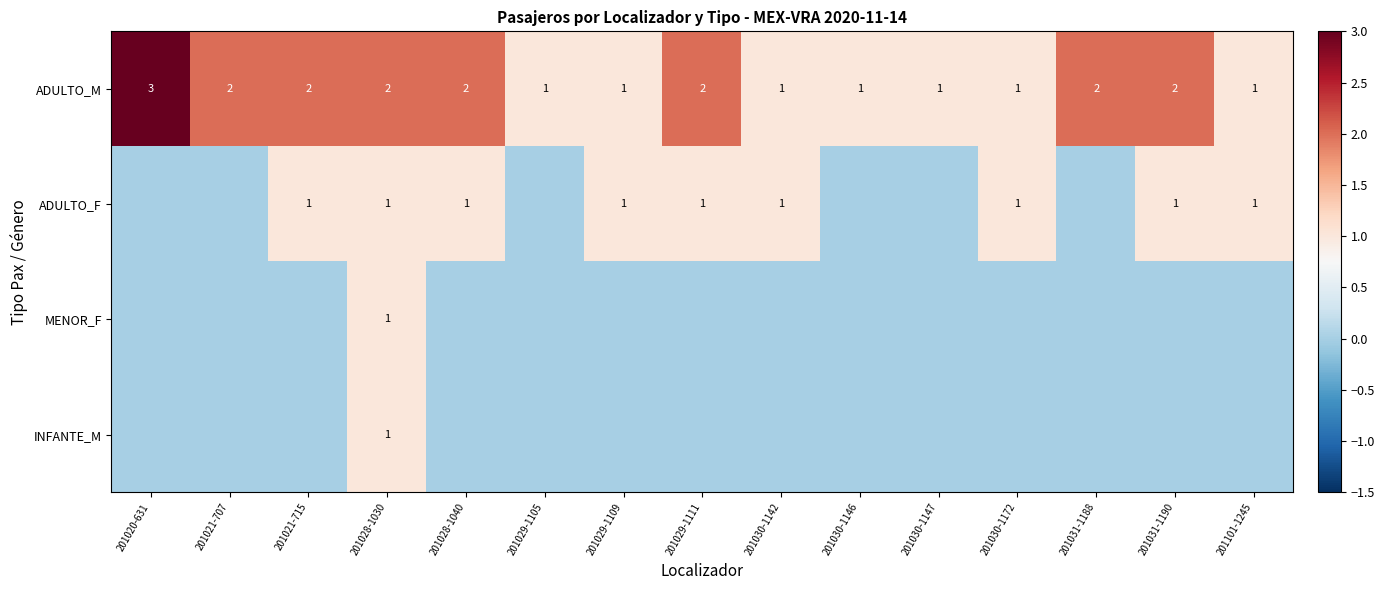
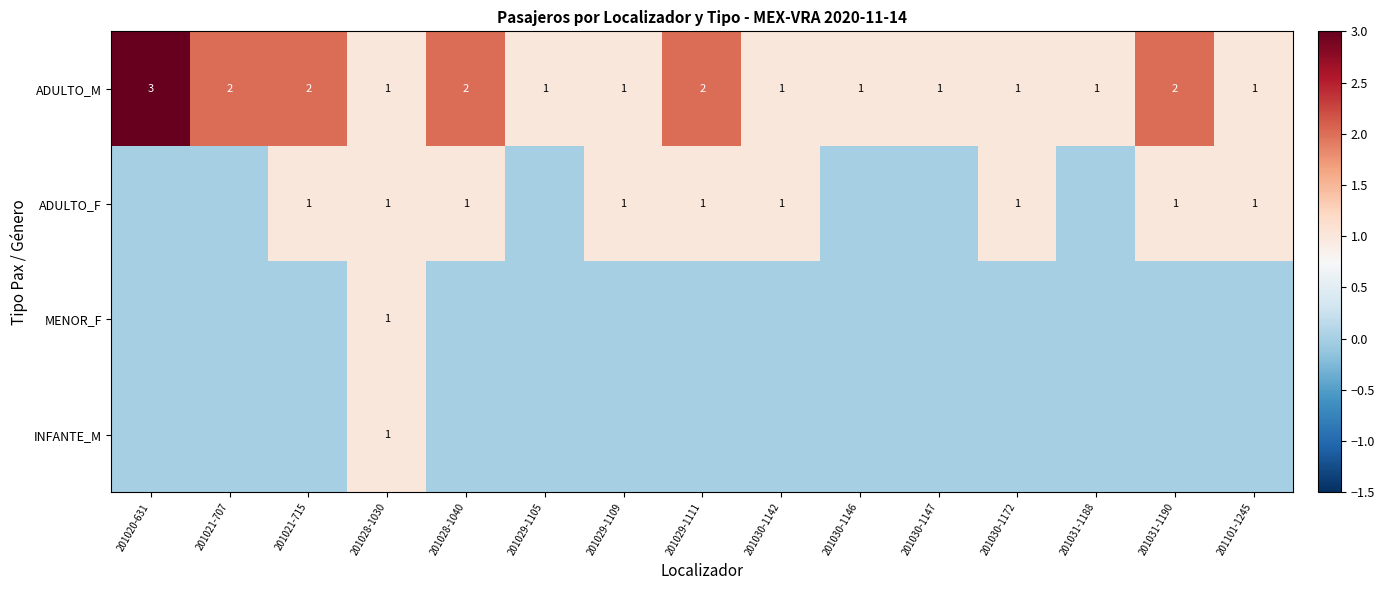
  {
    "ADULTO_M": {
      "201020-631": 3,
      "201021-707": 2,
      "201021-715": 2,
-     "201028-1030": 2,
+     "201028-1030": 1,
      "201028-1040": 2,
      "201029-1105": 1,
      "201029-1109": 1,
      "201029-1111": 2,
      "201030-1142": 1,
      "201030-1146": 1,
      "201030-1147": 1,
      "201030-1172": 1,
-     "201031-1188": 2,
+     "201031-1188": 1,
      "201031-1190": 2,
      "201101-1245": 1
    },
    "ADULTO_F": {
      "201021-715": 1,
      "201028-1030": 1,
      "201028-1040": 1,
      "201029-1109": 1,
      "201029-1111": 1,
      "201030-1142": 1,
      "201030-1172": 1,
      "201031-1190": 1,
      "201101-1245": 1
    },
    "MENOR_F": {
      "201028-1030": 1
    },
    "INFANTE_M": {
      "201028-1030": 1
    }
  }
